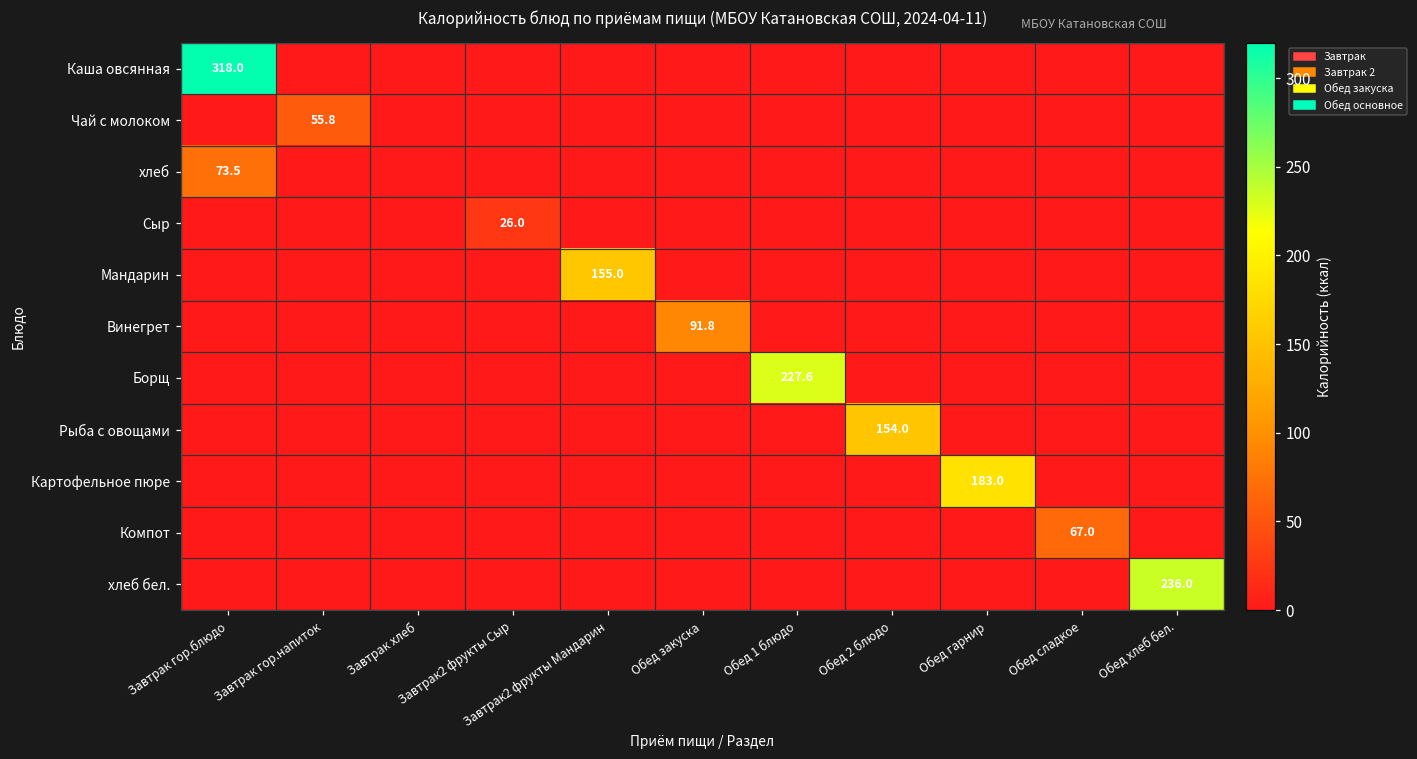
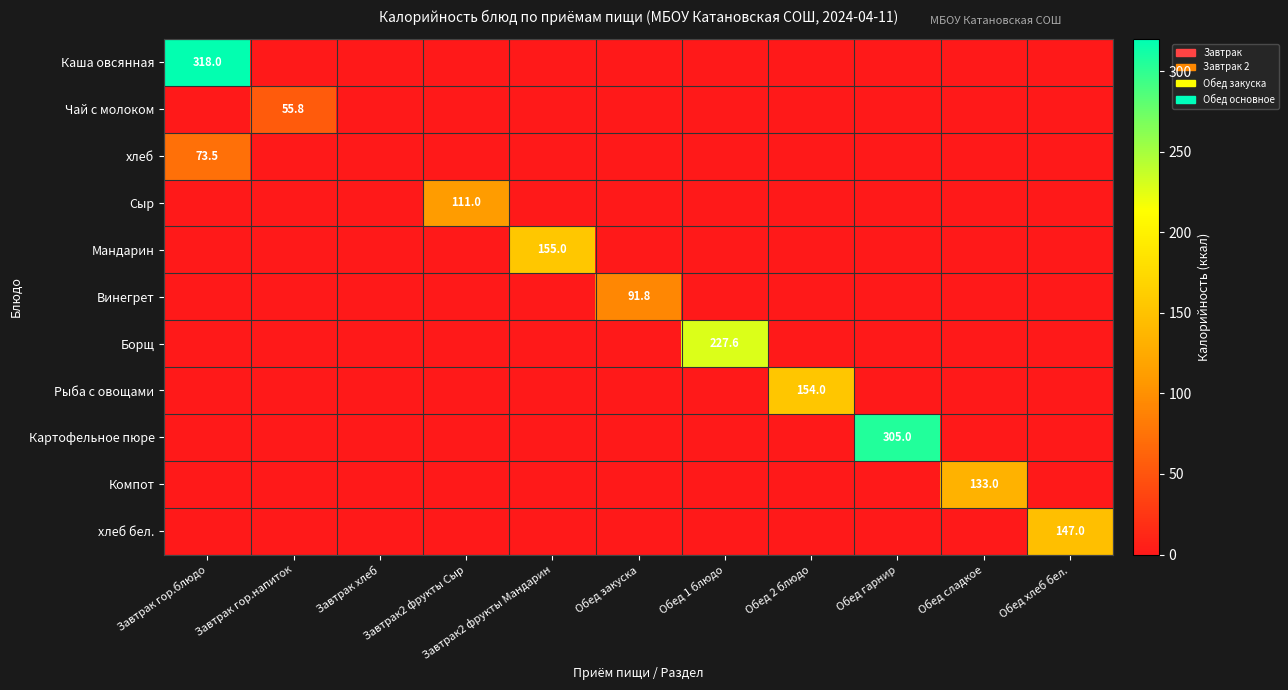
  {
    "Каша овсянная": {
      "Завтрак гор.блюдо": 318.0
    },
    "Чай с молоком": {
      "Завтрак гор.напиток": 55.8
    },
    "хлеб": {
      "Завтрак гор.блюдо": 73.5
    },
    "Сыр": {
-     "Завтрак2 фрукты Сыр": 26.0
+     "Завтрак2 фрукты Сыр": 111.0
    },
    "Мандарин": {
      "Завтрак2 фрукты Мандарин": 155.0
    },
    "Винегрет": {
      "Обед закуска": 91.8
    },
    "Борщ": {
      "Обед 1 блюдо": 227.6
    },
    "Рыба с овощами": {
      "Обед 2 блюдо": 154.0
    },
    "Картофельное пюре": {
-     "Обед гарнир": 183.0
+     "Обед гарнир": 305.0
    },
    "Компот": {
-     "Обед сладкое": 67.0
+     "Обед сладкое": 133.0
    },
    "хлеб бел.": {
-     "Обед хлеб бел.": 236.0
+     "Обед хлеб бел.": 147.0
    }
  }
